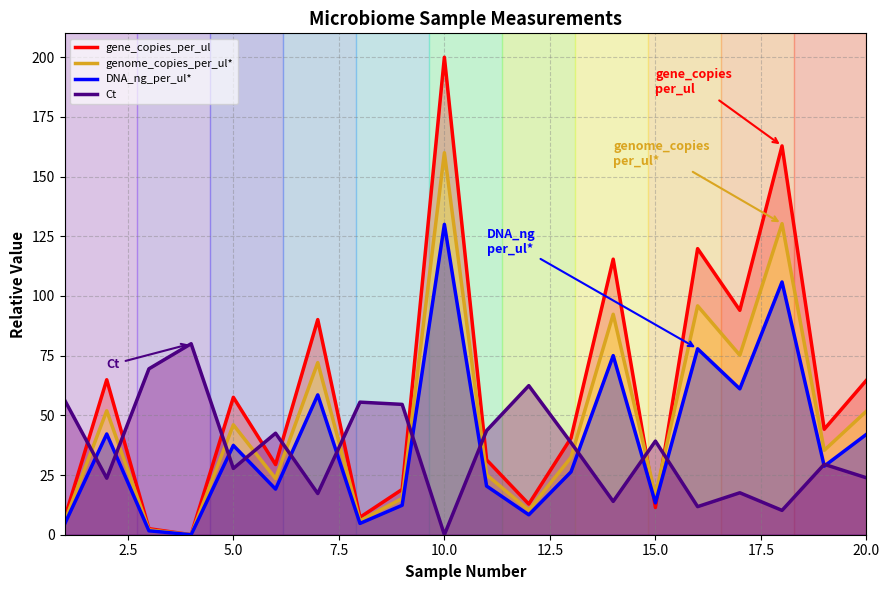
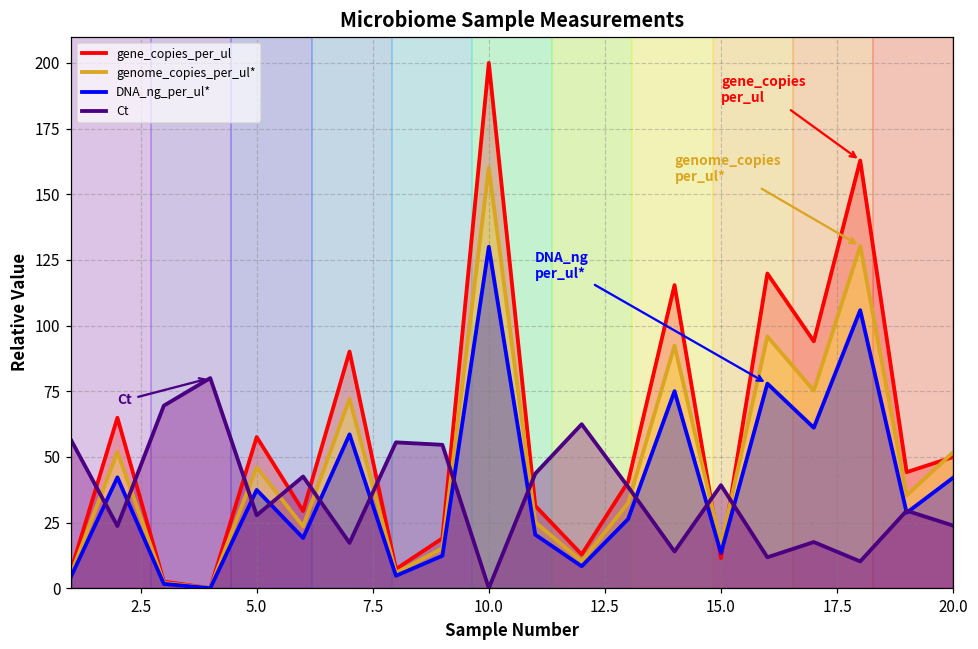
  {
    "gene_copies_per_ul": {
      "5.0": 58,
      "10.0": 200,
      "15.0": 11,
-     "20.0": 65
+     "20.0": 50
    },
    "DNA_ng_per_ul*": {
      "5.0": 37,
      "10.0": 130,
      "15.0": 13,
      "20.0": 42
    }
  }
